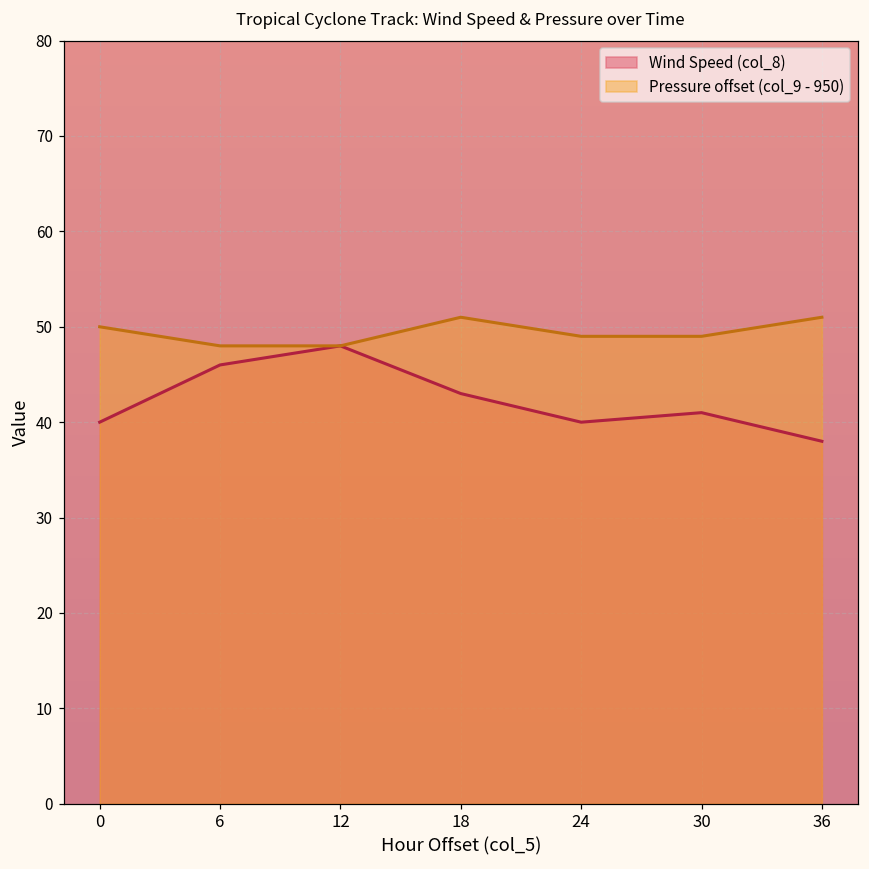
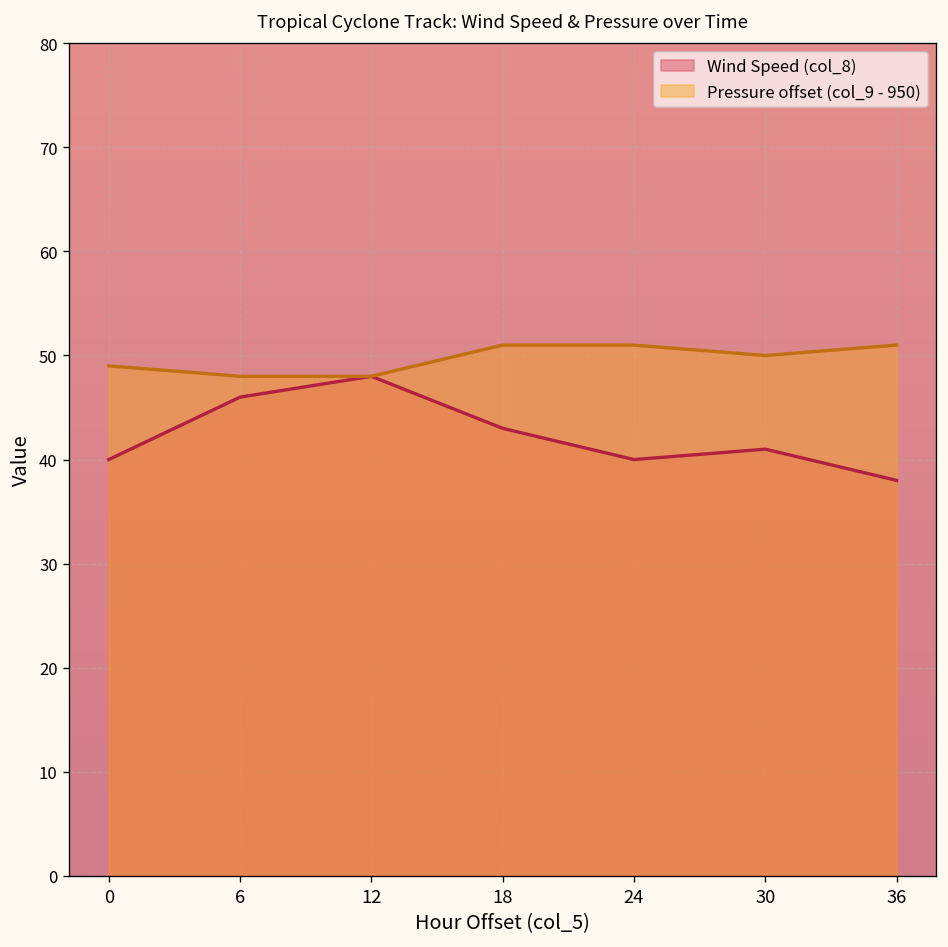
  {
    "Wind Speed (col_8)": {
      "0": 40,
      "6": 46,
      "18": 43,
      "24": 40,
      "30": 41,
      "36": 38
    },
    "Pressure offset (col_9 - 950)": {
-     "0": 50,
+     "0": 49,
      "6": 48,
      "18": 51,
-     "24": 49,
-     "30": 49,
+     "24": 51,
+     "30": 50,
      "36": 51
    }
  }
